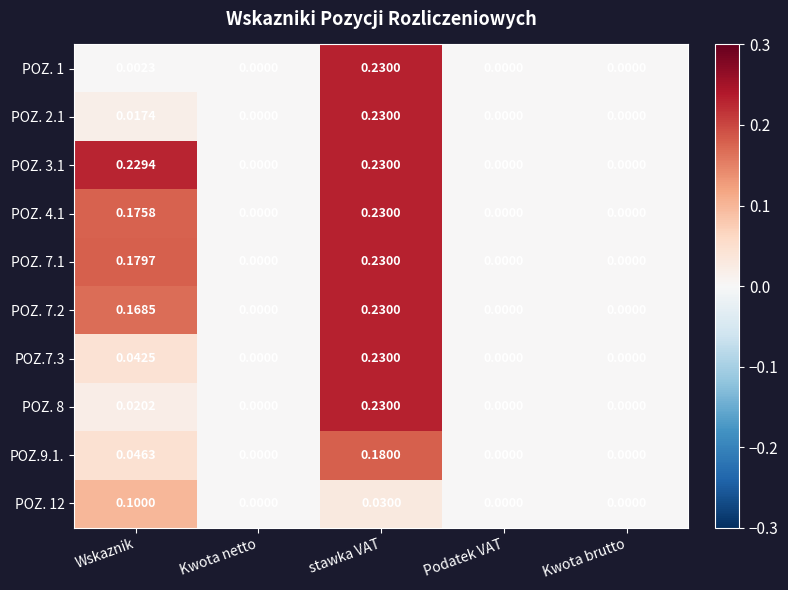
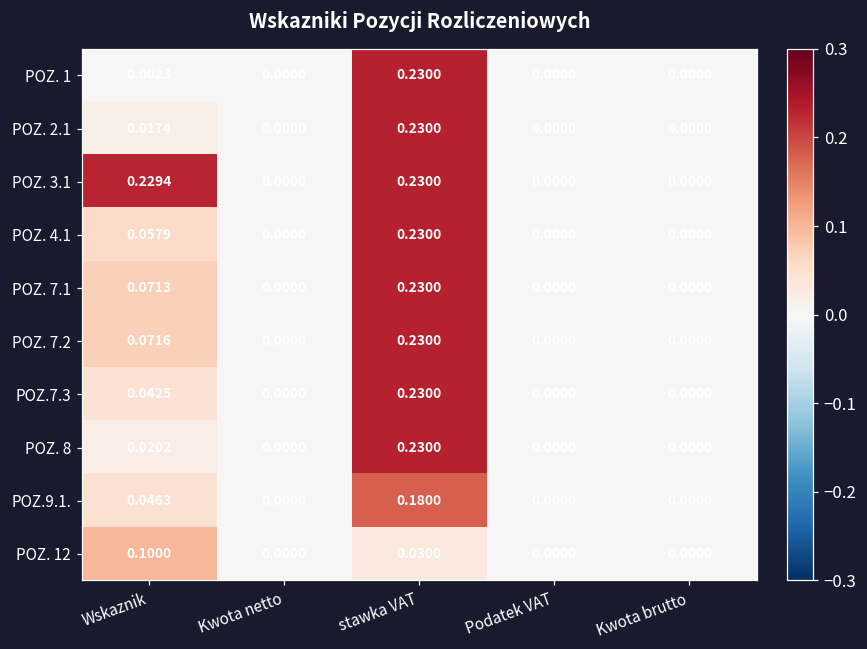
  {
    "POZ. 1": {
      "stawka VAT": 0.2300
    },
    "POZ. 2.1": {
      "stawka VAT": 0.2300
    },
    "POZ. 3.1": {
      "Wskaznik": 0.2294,
      "stawka VAT": 0.2300
    },
    "POZ. 4.1": {
-     "Wskaznik": 0.1758,
+     "Wskaznik": 0.0579,
      "stawka VAT": 0.2300
    },
    "POZ. 7.1": {
-     "Wskaznik": 0.1797,
+     "Wskaznik": 0.0713,
      "stawka VAT": 0.2300
    },
    "POZ. 7.2": {
-     "Wskaznik": 0.1685,
+     "Wskaznik": 0.0716,
      "stawka VAT": 0.2300
    },
    "POZ.7.3": {
      "stawka VAT": 0.2300
    },
    "POZ. 8": {
      "stawka VAT": 0.2300
    },
    "POZ.9.1.": {
      "stawka VAT": 0.1800
    },
    "POZ. 12": {
      "Wskaznik": 0.1000
    }
  }
